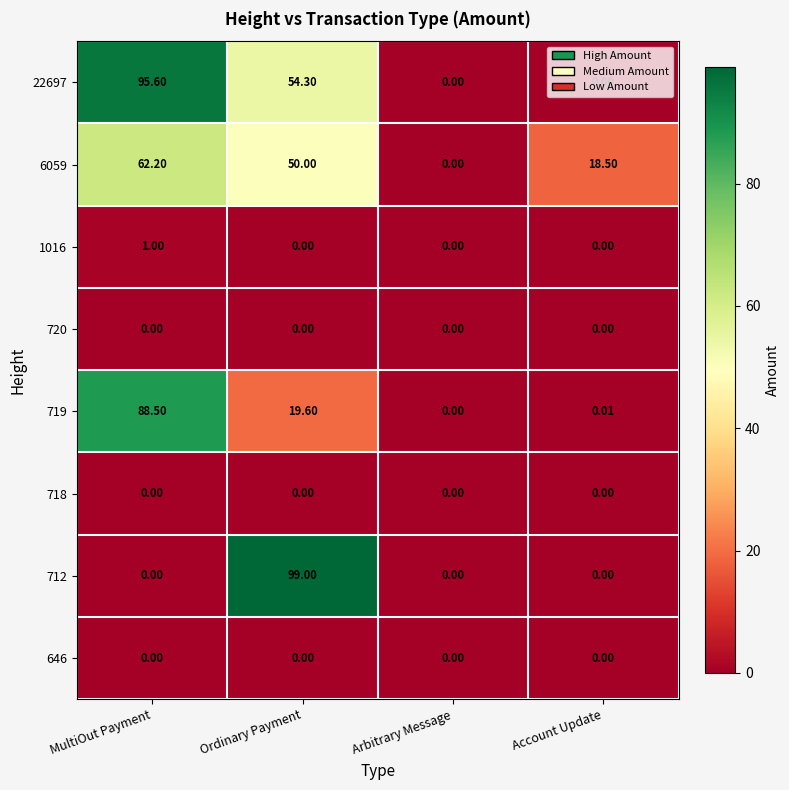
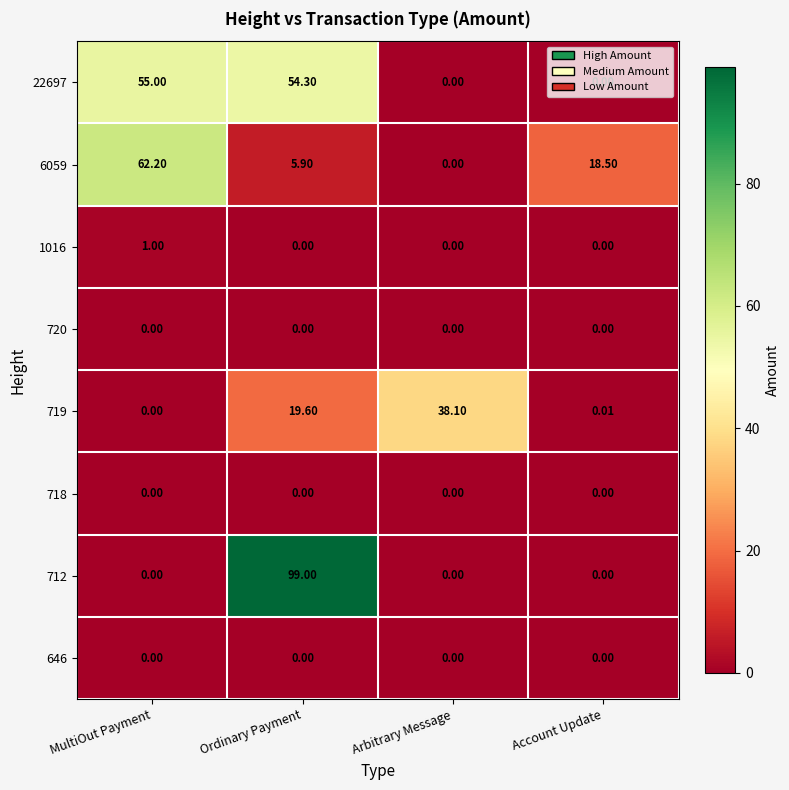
  {
    "22697": {
-     "MultiOut Payment": 95.60,
+     "MultiOut Payment": 55.00,
      "Ordinary Payment": 54.30,
      "Arbitrary Message": 0.00
    },
    "6059": {
      "MultiOut Payment": 62.20,
-     "Ordinary Payment": 50.00,
+     "Ordinary Payment": 5.90,
      "Arbitrary Message": 0.00,
      "Account Update": 18.50
    },
    "1016": {
      "MultiOut Payment": 1.00,
      "Ordinary Payment": 0.00,
      "Arbitrary Message": 0.00,
      "Account Update": 0.00
    },
    "720": {
      "MultiOut Payment": 0.00,
      "Ordinary Payment": 0.00,
      "Arbitrary Message": 0.00,
      "Account Update": 0.00
    },
    "719": {
-     "MultiOut Payment": 88.50,
+     "MultiOut Payment": 0.00,
      "Ordinary Payment": 19.60,
-     "Arbitrary Message": 0.00,
+     "Arbitrary Message": 38.10,
      "Account Update": 0.01
    },
    "718": {
      "MultiOut Payment": 0.00,
      "Ordinary Payment": 0.00,
      "Arbitrary Message": 0.00,
      "Account Update": 0.00
    },
    "712": {
      "MultiOut Payment": 0.00,
      "Ordinary Payment": 99.00,
      "Arbitrary Message": 0.00,
      "Account Update": 0.00
    },
    "646": {
      "MultiOut Payment": 0.00,
      "Ordinary Payment": 0.00,
      "Arbitrary Message": 0.00,
      "Account Update": 0.00
    }
  }
